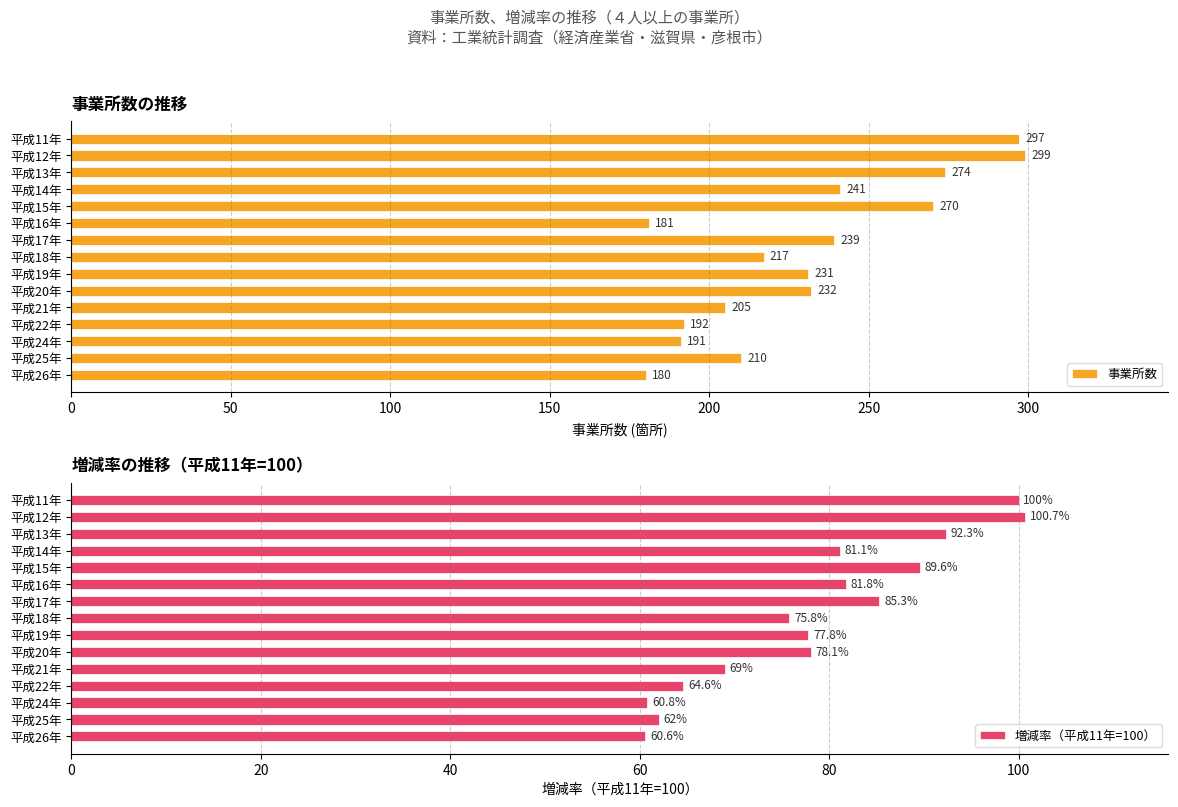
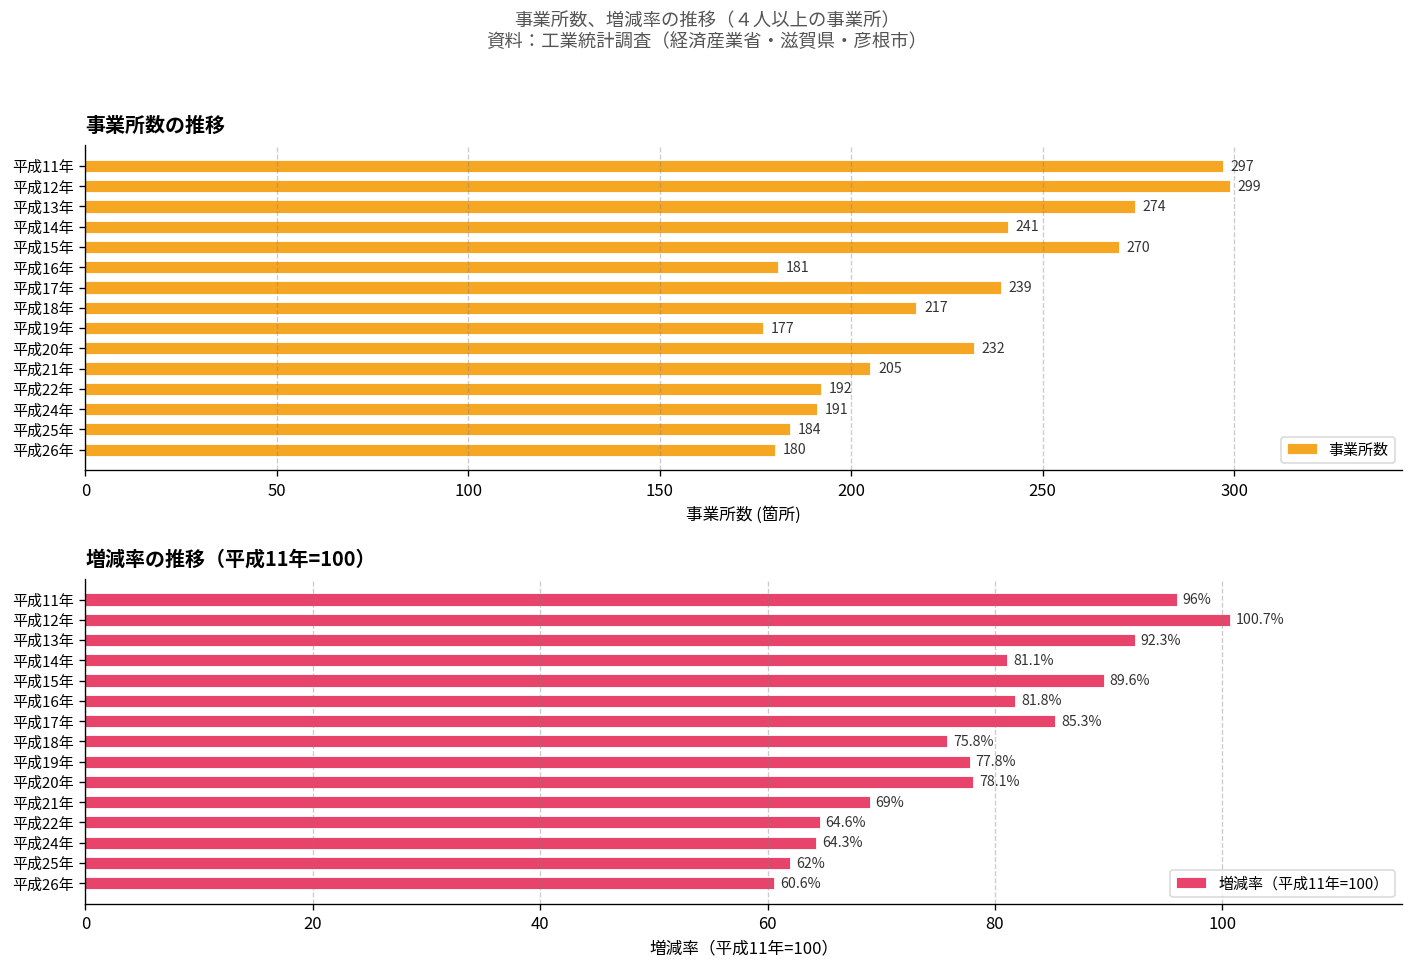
  {
    "事業所数の推移": {
      "平成11年": "297",
      "平成12年": "299",
      "平成13年": "274",
      "平成14年": "241",
      "平成15年": "270",
      "平成16年": "181",
      "平成17年": "239",
      "平成18年": "217",
-     "平成19年": "231",
+     "平成19年": "177",
      "平成20年": "232",
      "平成21年": "205",
      "平成22年": "192",
      "平成24年": "191",
-     "平成25年": "210",
+     "平成25年": "184",
      "平成26年": "180"
    },
    "増減率の推移（平成11年=100）": {
-     "平成11年": "100%",
+     "平成11年": "96%",
      "平成12年": "100.7%",
      "平成13年": "92.3%",
      "平成14年": "81.1%",
      "平成15年": "89.6%",
      "平成16年": "81.8%",
      "平成17年": "85.3%",
      "平成18年": "75.8%",
      "平成19年": "77.8%",
      "平成20年": "78.1%",
      "平成21年": "69%",
      "平成22年": "64.6%",
-     "平成24年": "60.8%",
+     "平成24年": "64.3%",
      "平成25年": "62%",
      "平成26年": "60.6%"
    }
  }
